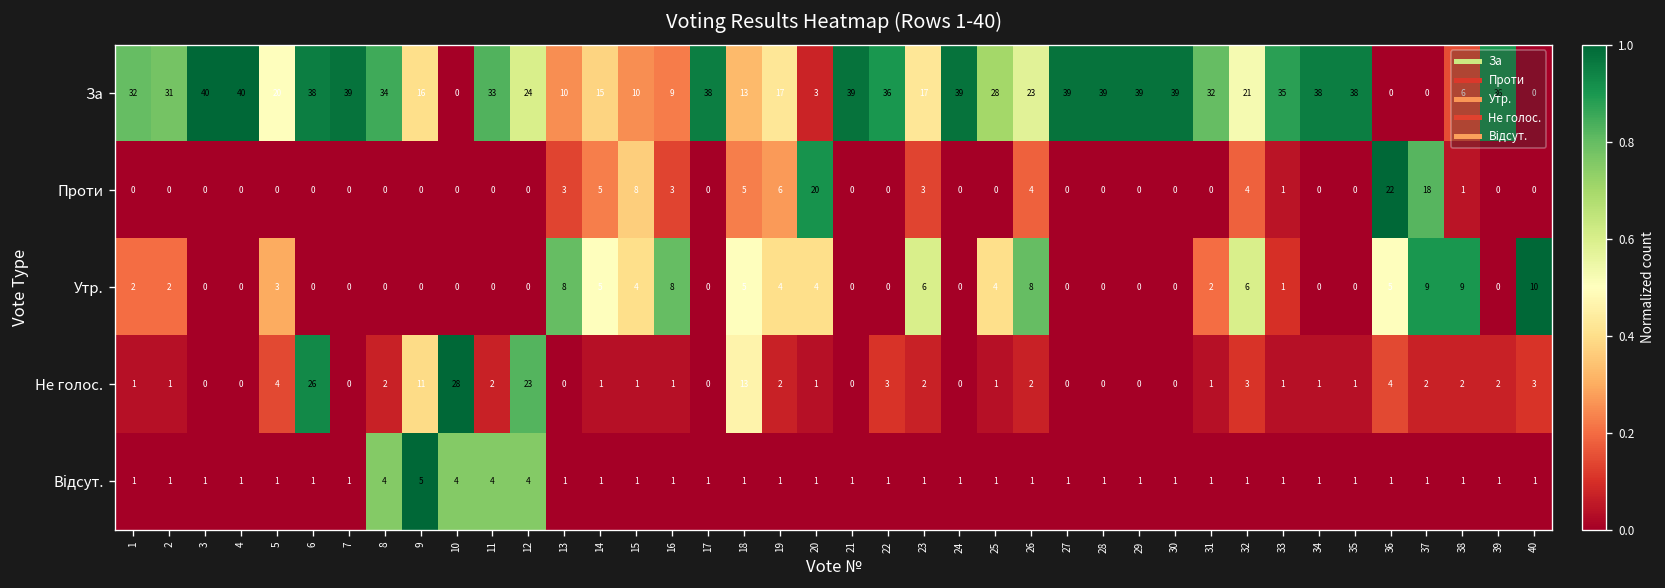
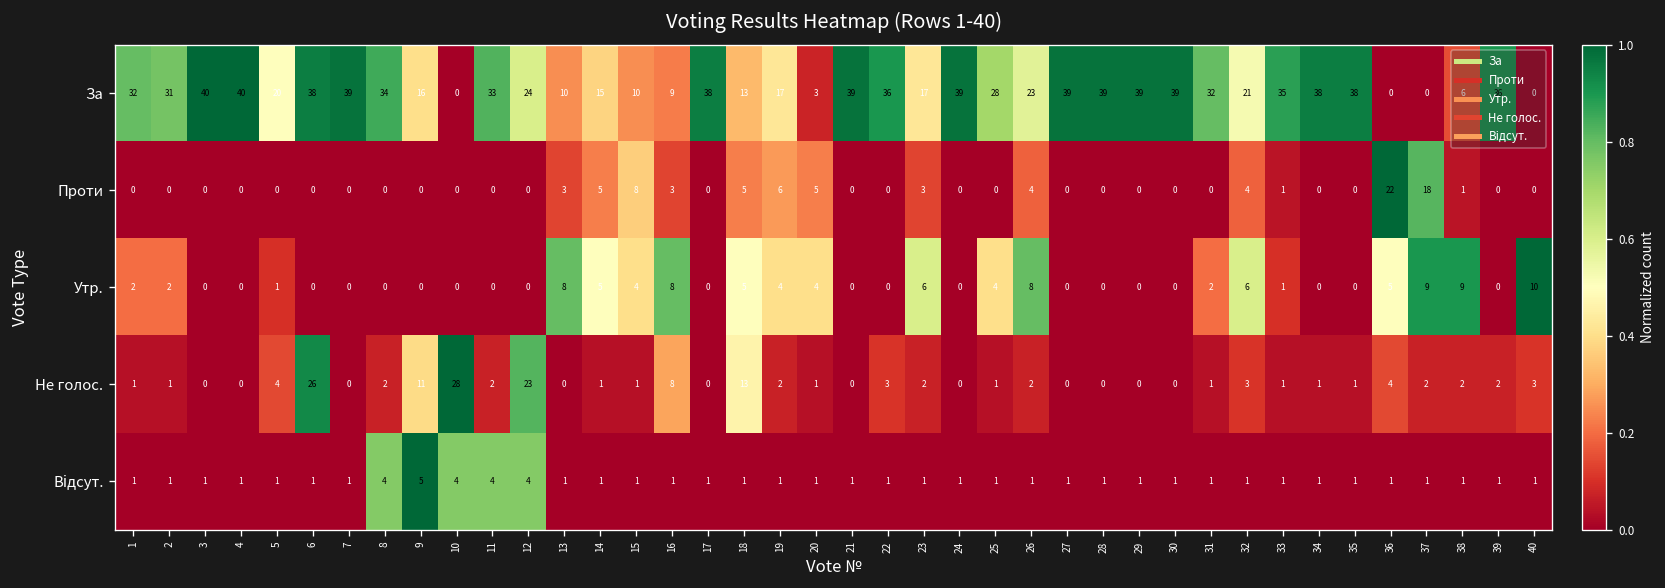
  {
    "За": {
      "1": 32,
      "2": 31,
      "3": 40,
      "4": 40,
      "5": 20,
      "6": 38,
      "7": 39,
      "8": 34,
      "9": 16,
      "10": 0,
      "11": 33,
      "12": 24,
      "13": 10,
      "14": 15,
      "15": 10,
      "16": 9,
      "17": 38,
      "18": 13,
      "19": 17,
      "20": 3,
      "21": 39,
      "22": 36,
      "23": 17,
      "24": 39,
      "25": 28,
      "26": 23,
      "27": 39,
      "28": 39,
      "29": 39,
      "30": 39,
      "31": 32,
      "32": 21,
      "33": 35,
      "34": 38,
      "35": 38,
      "36": 0,
      "37": 0
    },
    "Проти": {
      "1": 0,
      "2": 0,
      "3": 0,
      "4": 0,
      "5": 0,
      "6": 0,
      "7": 0,
      "8": 0,
      "9": 0,
      "10": 0,
      "11": 0,
      "12": 0,
      "13": 3,
      "14": 5,
      "15": 8,
      "16": 3,
      "17": 0,
      "18": 5,
      "19": 6,
-     "20": 20,
+     "20": 5,
      "21": 0,
      "22": 0,
      "23": 3,
      "24": 0,
      "25": 0,
      "26": 4,
      "27": 0,
      "28": 0,
      "29": 0,
      "30": 0,
      "31": 0,
      "32": 4,
      "33": 1,
      "34": 0,
      "35": 0,
      "36": 22,
      "37": 18,
      "38": 1,
      "39": 0,
      "40": 0
    },
    "Утр.": {
      "1": 2,
      "2": 2,
      "3": 0,
      "4": 0,
-     "5": 3,
+     "5": 1,
      "6": 0,
      "7": 0,
      "8": 0,
      "9": 0,
      "10": 0,
      "11": 0,
      "12": 0,
      "13": 8,
      "14": 5,
      "15": 4,
      "16": 8,
      "17": 0,
      "18": 5,
      "19": 4,
      "20": 4,
      "21": 0,
      "22": 0,
      "23": 6,
      "24": 0,
      "25": 4,
      "26": 8,
      "27": 0,
      "28": 0,
      "29": 0,
      "30": 0,
      "31": 2,
      "32": 6,
      "33": 1,
      "34": 0,
      "35": 0,
      "36": 5,
      "37": 9,
      "38": 9,
      "39": 0,
      "40": 10
    },
    "Не голос.": {
      "1": 1,
      "2": 1,
      "3": 0,
      "4": 0,
      "5": 4,
      "6": 26,
      "7": 0,
      "8": 2,
      "9": 11,
      "10": 28,
      "11": 2,
      "12": 23,
      "13": 0,
      "14": 1,
      "15": 1,
-     "16": 1,
+     "16": 8,
      "17": 0,
      "18": 13,
      "19": 2,
      "20": 1,
      "21": 0,
      "22": 3,
      "23": 2,
      "24": 0,
      "25": 1,
      "26": 2,
      "27": 0,
      "28": 0,
      "29": 0,
      "30": 0,
      "31": 1,
      "32": 3,
      "33": 1,
      "34": 1,
      "35": 1,
      "36": 4,
      "37": 2,
      "38": 2,
      "39": 2,
      "40": 3
    },
    "Відсут.": {
      "1": 1,
      "2": 1,
      "3": 1,
      "4": 1,
      "5": 1,
      "6": 1,
      "7": 1,
      "8": 4,
      "9": 5,
      "10": 4,
      "11": 4,
      "12": 4,
      "13": 1,
      "14": 1,
      "15": 1,
      "16": 1,
      "17": 1,
      "18": 1,
      "19": 1,
      "20": 1,
      "21": 1,
      "22": 1,
      "23": 1,
      "24": 1,
      "25": 1,
      "26": 1,
      "27": 1,
      "28": 1,
      "29": 1,
      "30": 1,
      "31": 1,
      "32": 1,
      "33": 1,
      "34": 1,
      "35": 1,
      "36": 1,
      "37": 1,
      "38": 1,
      "39": 1,
      "40": 1
    }
  }
